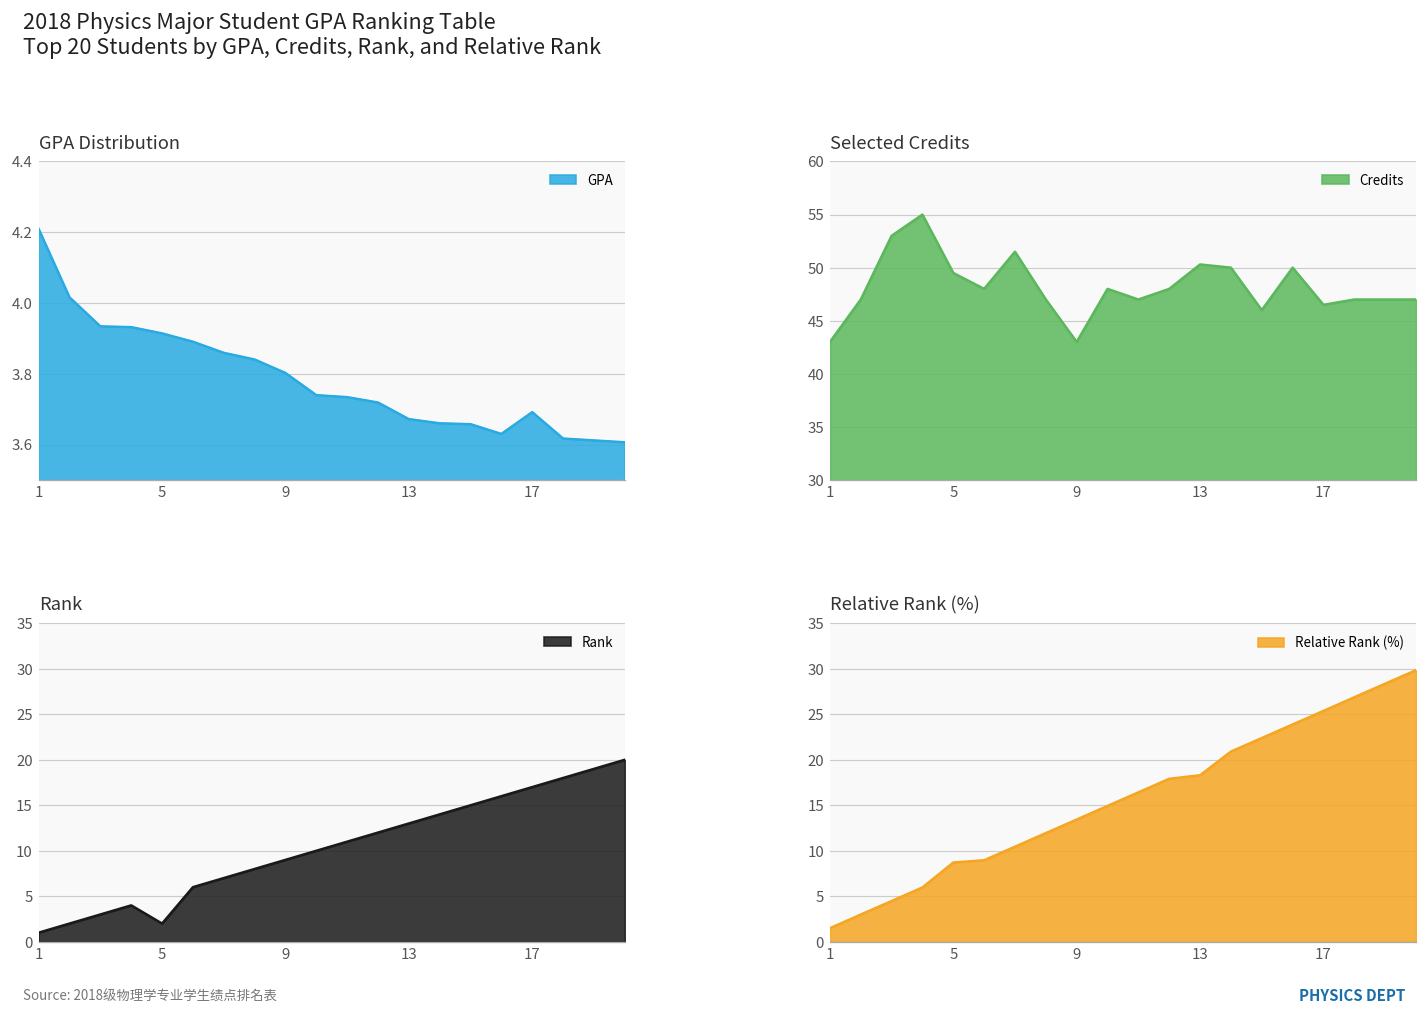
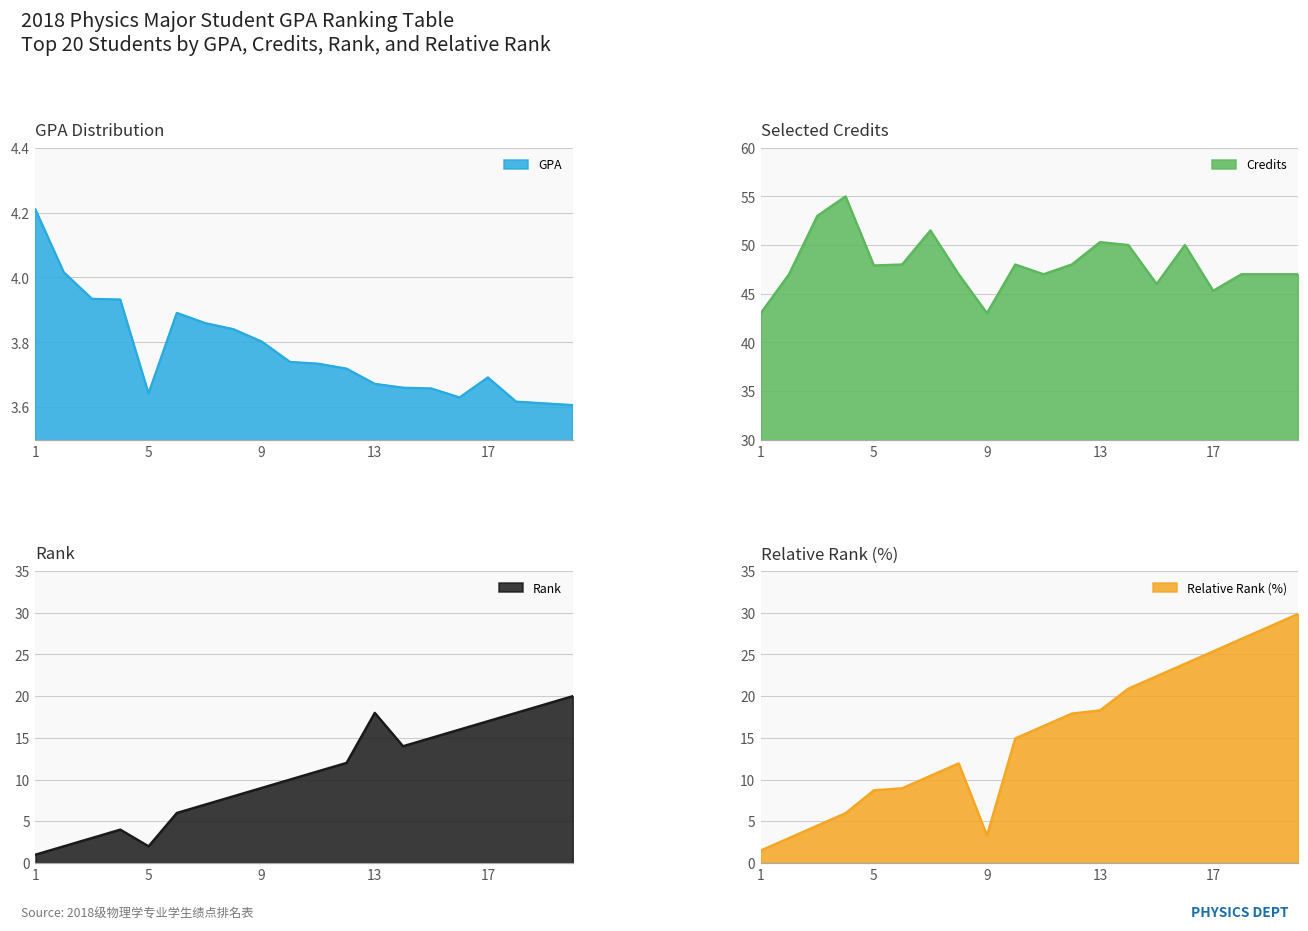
  {
    "GPA Distribution": {
      "1": 4.21,
-     "5": 3.91,
+     "5": 3.64,
      "9": 3.80,
      "13": 3.67,
      "17": 3.69
    },
    "Selected Credits": {
      "1": 43,
-     "5": 50,
+     "5": 48,
      "9": 43,
      "13": 50,
-     "17": 47
+     "17": 45
    },
    "Rank": {
      "1": 1,
      "5": 2,
      "9": 9,
-     "13": 13,
+     "13": 18,
      "17": 17
    },
    "Relative Rank (%)": {
      "1": 1,
      "5": 9,
-     "9": 13,
+     "9": 3,
      "13": 18,
      "17": 25
    }
  }
